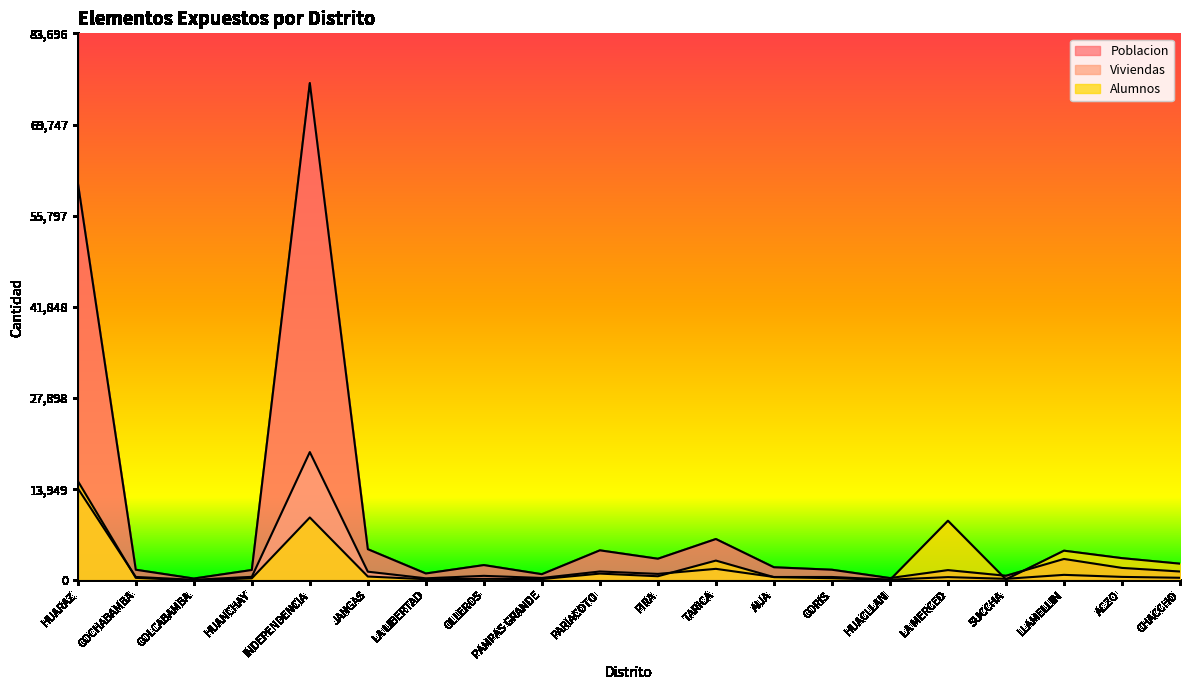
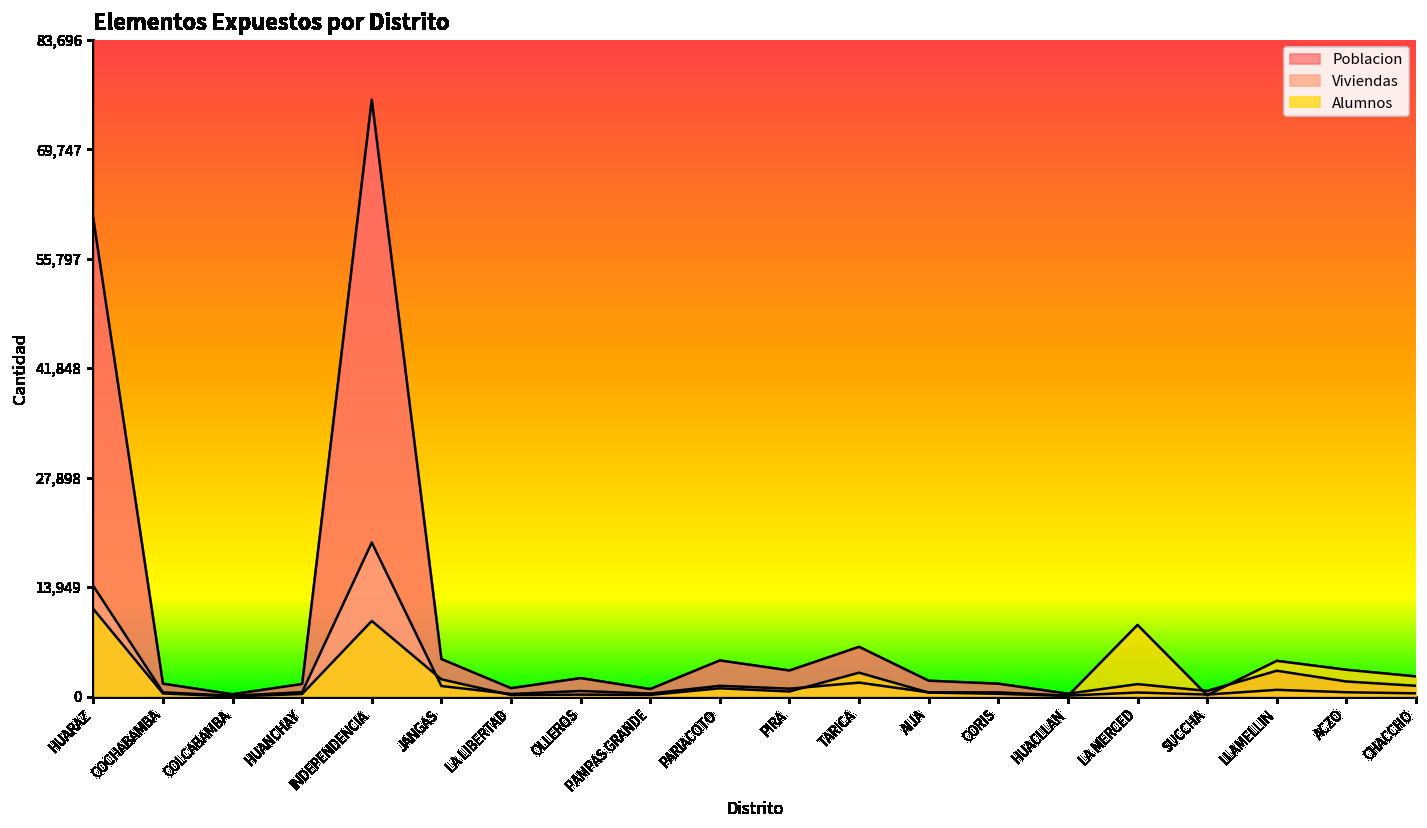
  {
    "Alumnos": {
-     "HUARAZ": "15,000",
+     "HUARAZ": "11,000",
      "INDEPENDENCIA": "10,000",
-     "JANGAS": "1,000",
+     "JANGAS": "2,000",
      "OLLEROS": "0",
      "TARICA": "3,000",
      "LA MERCED": "9,000",
      "LLAMELLIN": "5,000",
      "ACZO": "3,000",
      "CHACCHO": "3,000"
    }
  }
